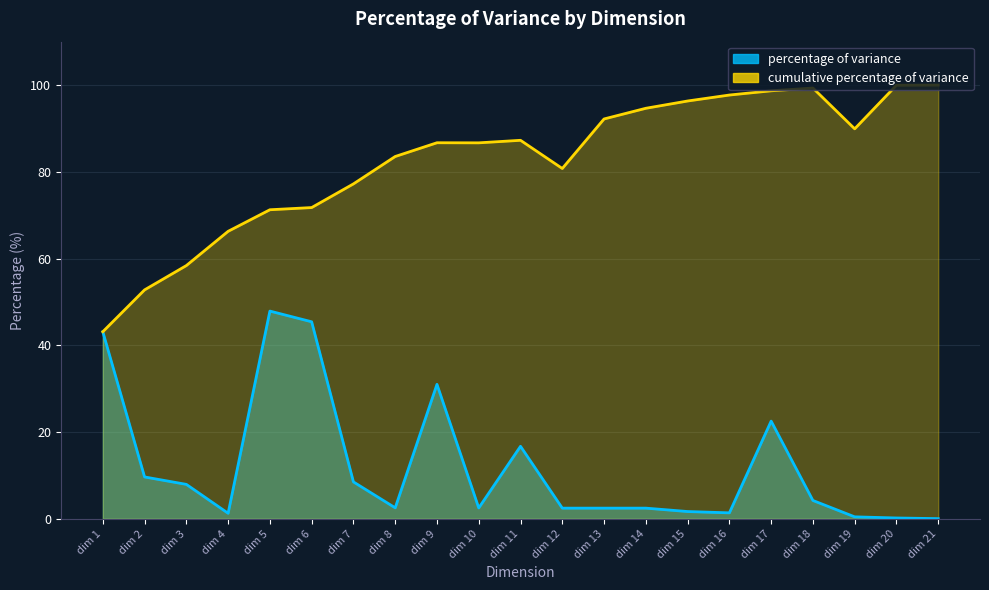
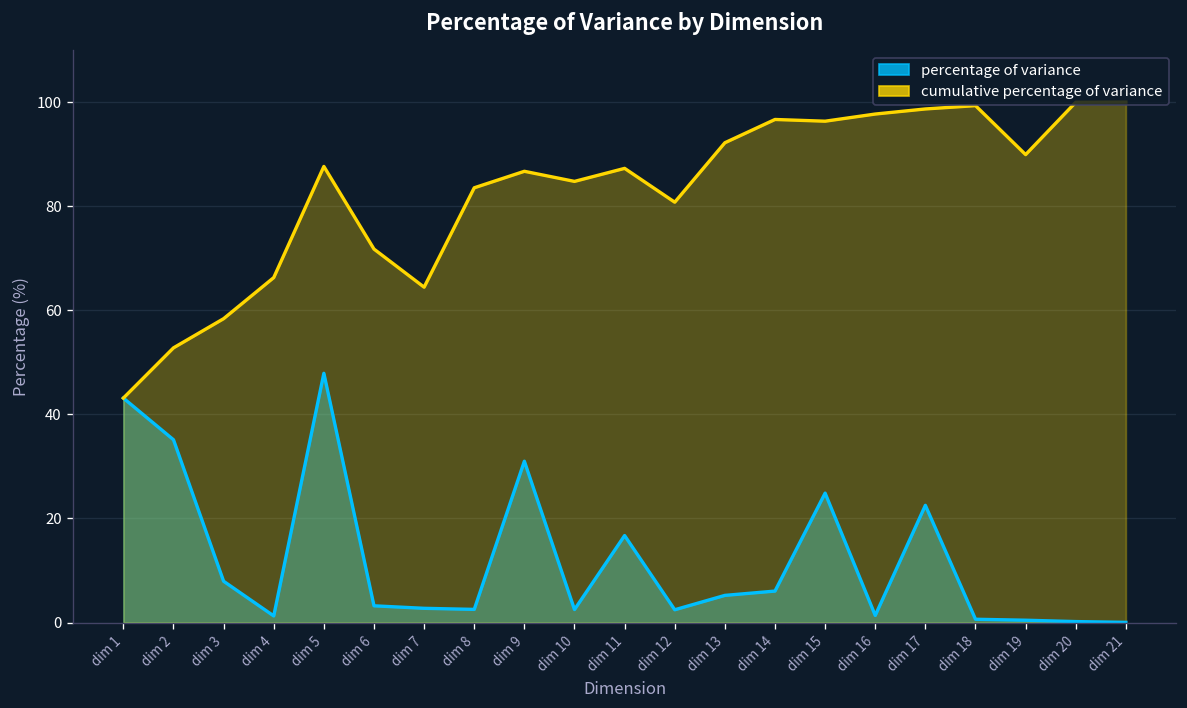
  {
    "percentage of variance": {
-     "dim 2": 10,
+     "dim 2": 35,
      "dim 3": 8,
      "dim 4": 1,
      "dim 5": 48,
-     "dim 6": 45,
-     "dim 7": 9,
+     "dim 6": 3,
+     "dim 7": 3,
      "dim 8": 3,
      "dim 9": 31,
      "dim 10": 3,
      "dim 11": 17,
      "dim 12": 2,
-     "dim 13": 2,
-     "dim 14": 2,
-     "dim 15": 2,
+     "dim 13": 5,
+     "dim 14": 6,
+     "dim 15": 25,
      "dim 16": 1,
      "dim 17": 23,
-     "dim 18": 4,
+     "dim 18": 1,
      "dim 19": 0,
      "dim 20": 0,
      "dim 21": 0
    },
    "cumulative percentage of variance": {
      "dim 2": 53,
      "dim 3": 58,
      "dim 4": 66,
-     "dim 5": 71,
+     "dim 5": 88,
      "dim 6": 72,
-     "dim 7": 77,
+     "dim 7": 64,
      "dim 8": 84,
      "dim 9": 87,
-     "dim 10": 87,
+     "dim 10": 85,
      "dim 11": 87,
      "dim 12": 81,
      "dim 13": 92,
-     "dim 14": 95,
+     "dim 14": 97,
      "dim 15": 96,
      "dim 16": 98,
      "dim 17": 99,
      "dim 19": 90
    }
  }
